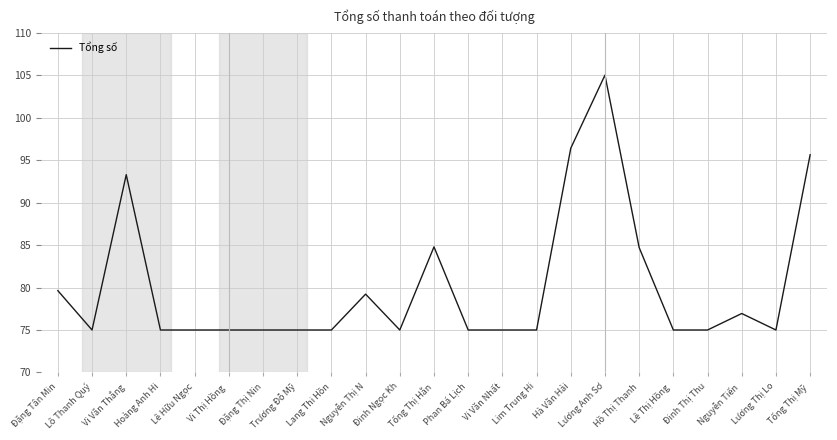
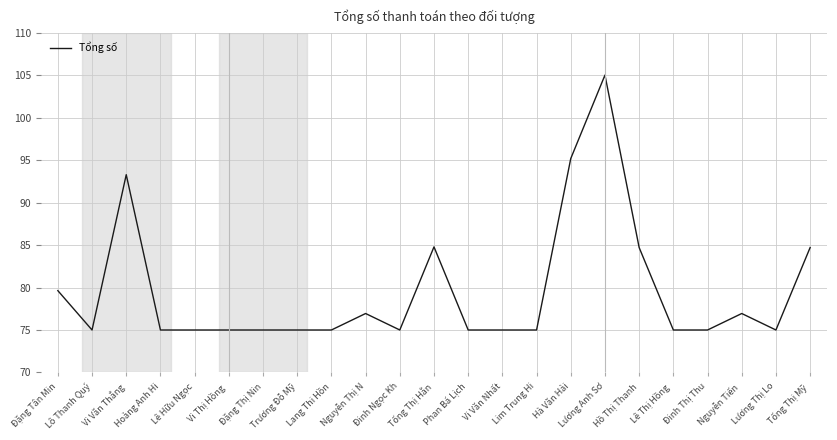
  {
    "Đặng Tân Min": 80,
    "Lô Thanh Quý": 75,
    "Vi Văn Thắng": 93,
    "Hoàng Anh Hi": 75,
    "Lê Hữu Ngọc": 75,
    "Vi Thị Hồng": 75,
    "Đặng Thị Nin": 75,
    "Trương Đỗ Mỹ": 75,
    "Lang Thi Hồn": 75,
-   "Nguyễn Thị N": 79,
+   "Nguyễn Thị N": 77,
    "Đinh Ngọc Kh": 75,
    "Tống Thị Hằn": 85,
    "Phan Bá Lịch": 75,
    "Vi Văn Nhất": 75,
    "Lim Trung Hi": 75,
-   "Hà Văn Hải": 96,
+   "Hà Văn Hải": 95,
    "Lương Anh Sơ": 105,
    "Hồ Thị Thanh": 85,
    "Lê Thị Hồng": 75,
    "Đinh Thị Thu": 75,
    "Nguyễn Tiến": 77,
    "Lương Thị Lo": 75,
-   "Tống Thị Mỹ": 96
+   "Tống Thị Mỹ": 85
  }
